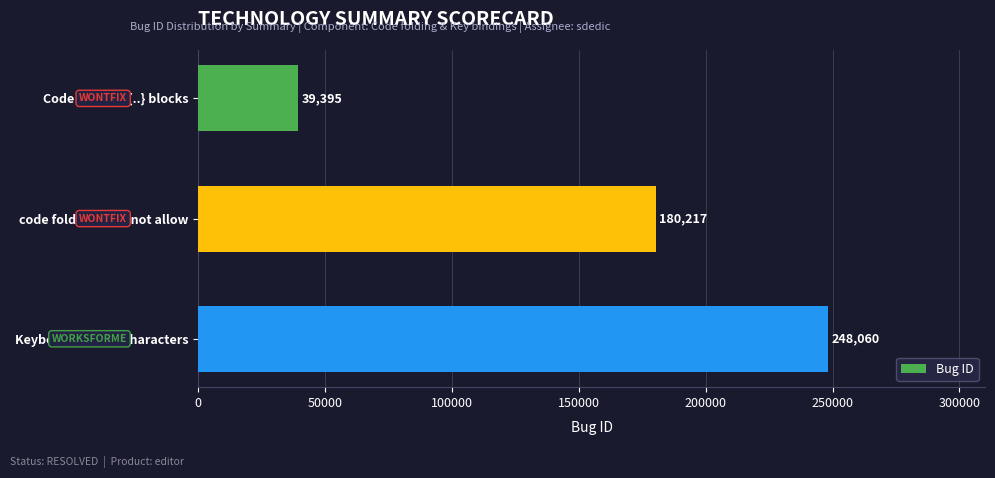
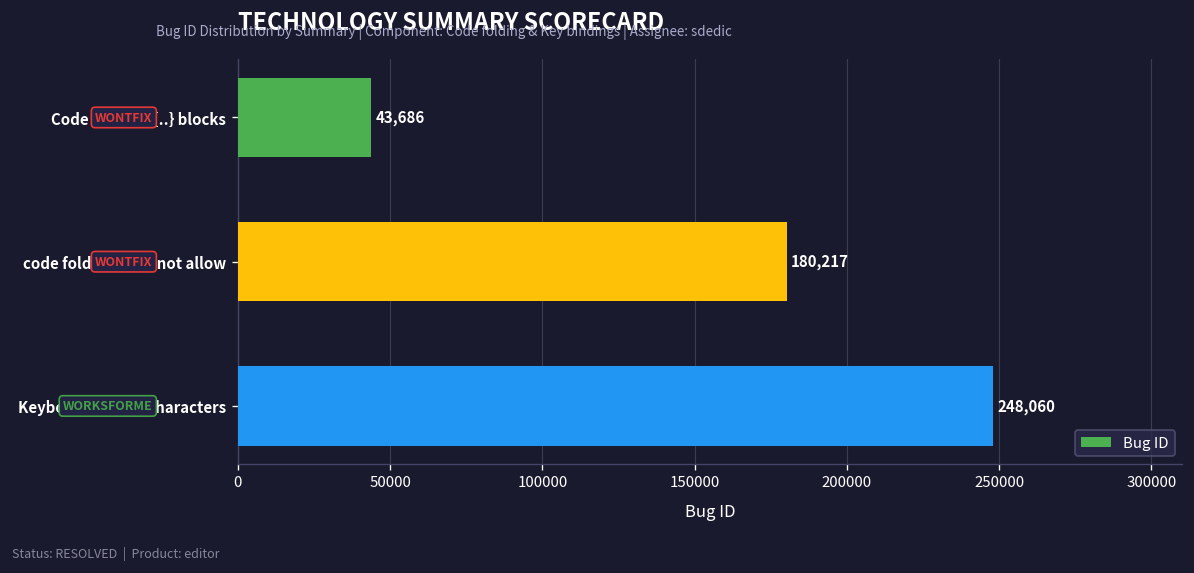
  {
-   "Code folding: {..} blocks": "39,395",
+   "Code folding: {..} blocks": "43,686",
    "code folding does not allow": "180,217",
    "Keyboard inserts characters": "248,060"
  }
